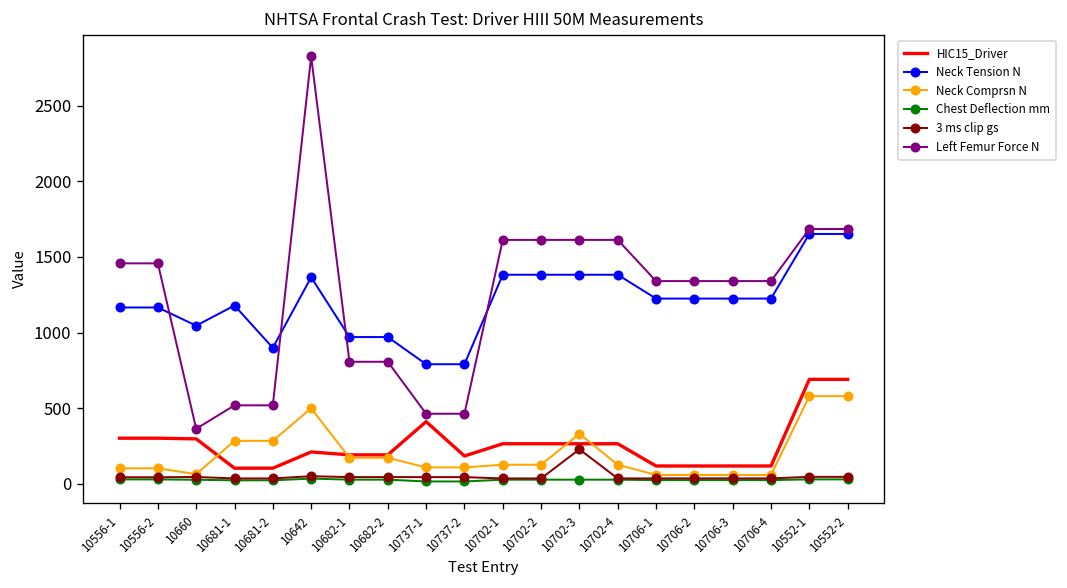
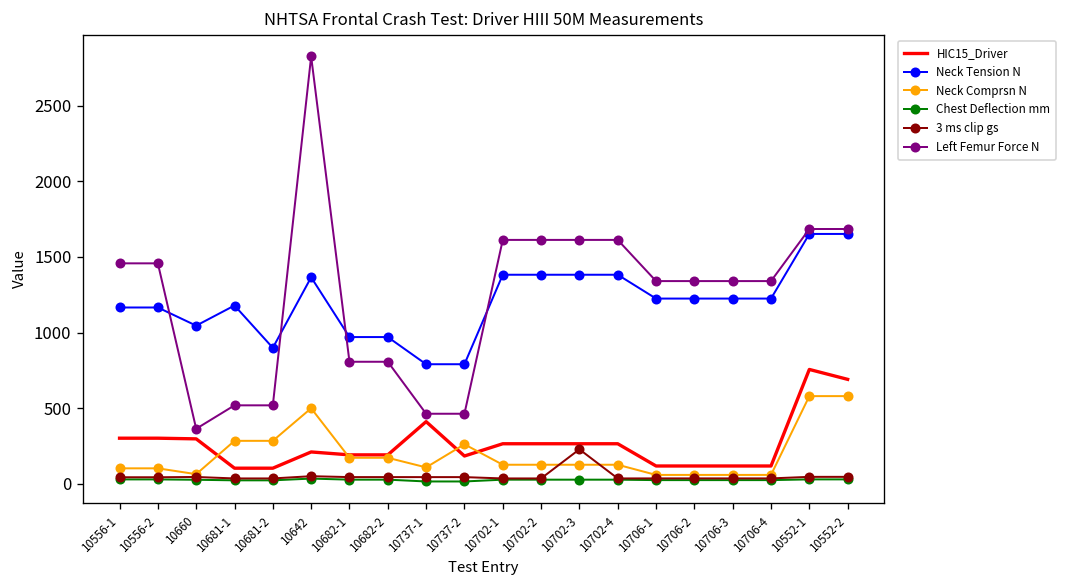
  {
    "HIC15_Driver": {
      "10556-1": 300,
      "10556-2": 300,
      "10660": 300,
      "10681-1": 100,
      "10681-2": 100,
      "10642": 210,
      "10737-1": 410,
      "10737-2": 180,
      "10702-1": 260,
      "10702-2": 260,
      "10702-3": 260,
      "10702-4": 260,
      "10706-1": 120,
      "10706-2": 120,
      "10706-3": 120,
      "10706-4": 120,
-     "10552-1": 690,
+     "10552-1": 760,
      "10552-2": 690
    },
    "Neck Tension N": {
      "10556-1": 1170,
      "10556-2": 1170,
      "10660": 1050,
      "10681-1": 1180,
      "10681-2": 900,
      "10642": 1370,
      "10682-1": 970,
      "10682-2": 970,
      "10737-1": 790,
      "10737-2": 790,
      "10702-1": 1380,
      "10702-2": 1380,
      "10702-3": 1380,
      "10702-4": 1380,
      "10706-1": 1220,
      "10706-2": 1220,
      "10706-3": 1220,
      "10706-4": 1220,
      "10552-1": 1650,
      "10552-2": 1650
    },
    "Neck Comprsn N": {
      "10556-1": 100,
      "10556-2": 100,
      "10681-1": 280,
      "10681-2": 280,
      "10642": 500,
      "10737-1": 110,
-     "10737-2": 110,
+     "10737-2": 260,
      "10702-1": 120,
      "10702-2": 120,
-     "10702-3": 330,
+     "10702-3": 120,
      "10702-4": 120,
      "10706-1": 60,
      "10706-2": 60,
      "10706-3": 60,
      "10706-4": 60,
      "10552-1": 580,
      "10552-2": 580
    },
    "Chest Deflection mm": {
      "10737-1": 10,
      "10737-2": 10,
      "10702-3": 30
    },
    "3 ms clip gs": {
      "10737-1": 40,
      "10737-2": 40,
      "10702-3": 230
    },
    "Left Femur Force N": {
      "10556-1": 1460,
      "10556-2": 1460,
      "10660": 360,
      "10681-1": 520,
      "10681-2": 520,
      "10642": 2830,
      "10682-1": 810,
      "10682-2": 810,
      "10737-1": 460,
      "10737-2": 460,
      "10702-1": 1610,
      "10702-2": 1610,
      "10702-3": 1610,
      "10702-4": 1610,
      "10706-1": 1340,
      "10706-2": 1340,
      "10706-3": 1340,
      "10706-4": 1340,
      "10552-1": 1690,
      "10552-2": 1690
    }
  }
